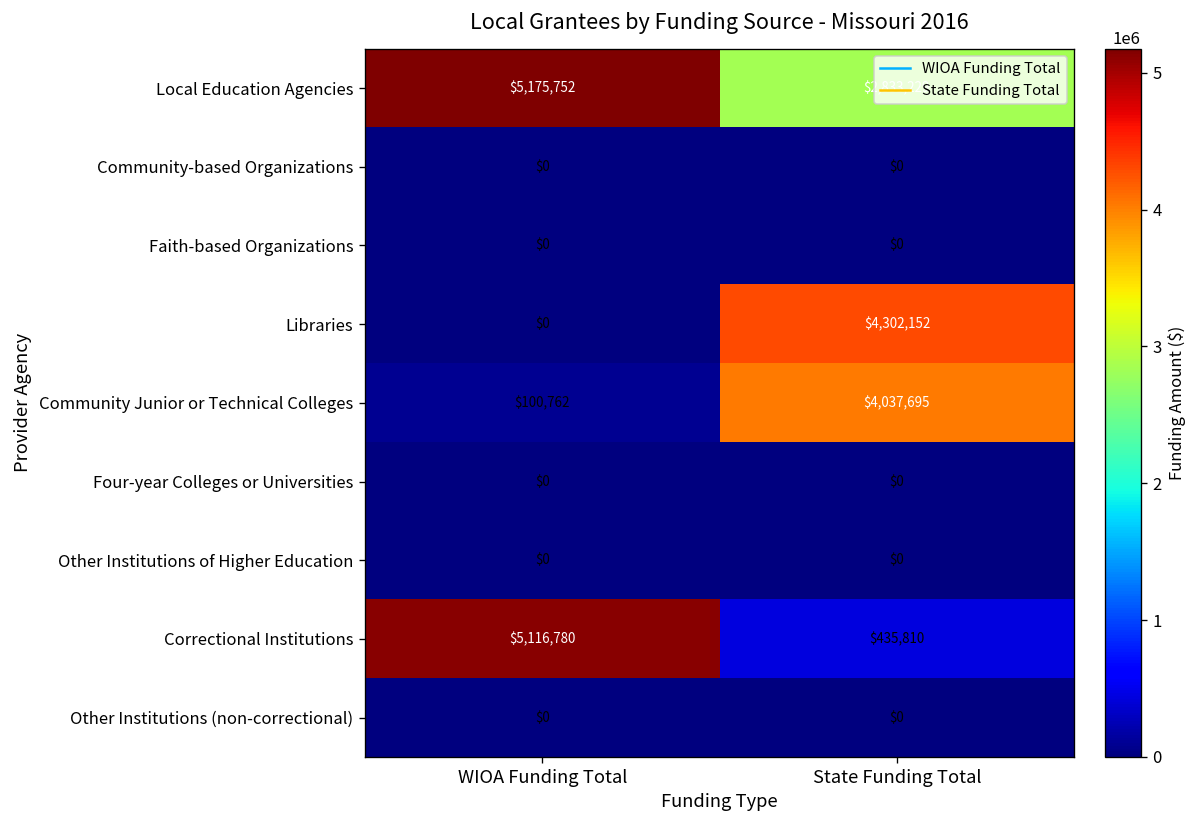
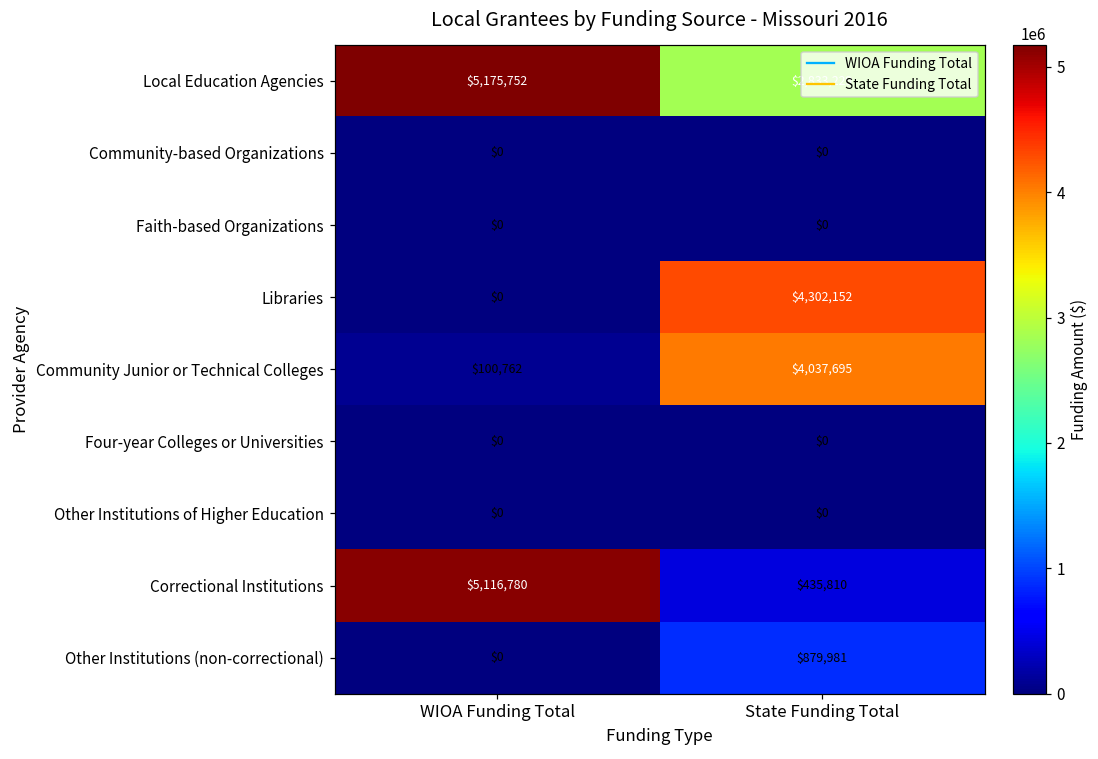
  {
    "Local Education Agencies": {
      "WIOA Funding Total": "$5,175,752"
    },
    "Community-based Organizations": {
      "WIOA Funding Total": "$0",
      "State Funding Total": "$0"
    },
    "Faith-based Organizations": {
      "WIOA Funding Total": "$0",
      "State Funding Total": "$0"
    },
    "Libraries": {
      "WIOA Funding Total": "$0",
      "State Funding Total": "$4,302,152"
    },
    "Community Junior or Technical Colleges": {
      "WIOA Funding Total": "$100,762",
      "State Funding Total": "$4,037,695"
    },
    "Four-year Colleges or Universities": {
      "WIOA Funding Total": "$0",
      "State Funding Total": "$0"
    },
    "Other Institutions of Higher Education": {
      "WIOA Funding Total": "$0",
      "State Funding Total": "$0"
    },
    "Correctional Institutions": {
      "WIOA Funding Total": "$5,116,780",
      "State Funding Total": "$435,810"
    },
    "Other Institutions (non-correctional)": {
      "WIOA Funding Total": "$0",
-     "State Funding Total": "$0"
+     "State Funding Total": "$879,981"
    }
  }
